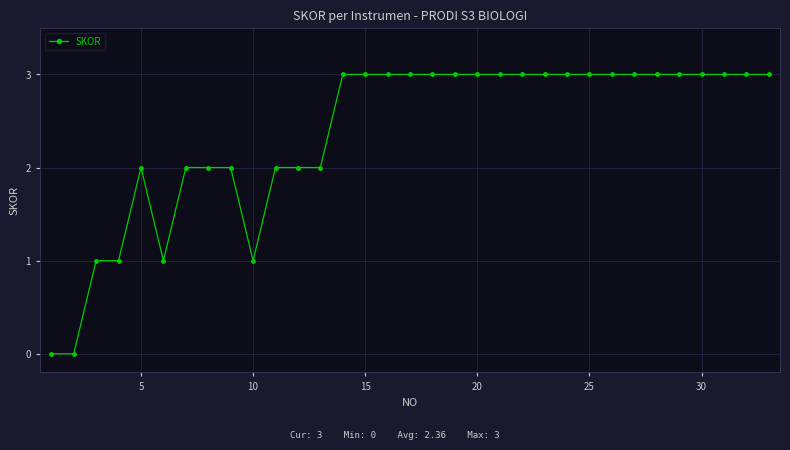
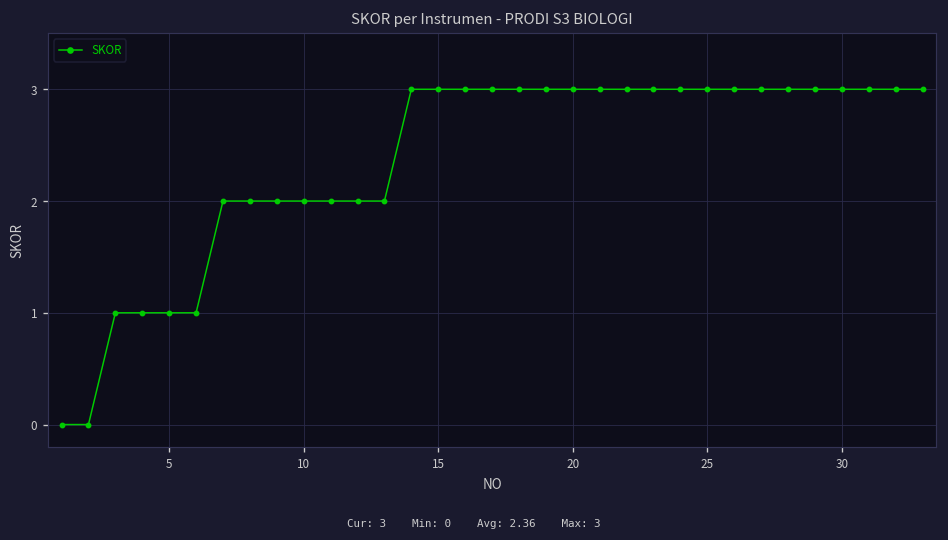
  {
-   "5": 2,
-   "10": 1,
+   "5": 1,
+   "10": 2,
    "15": 3,
    "20": 3,
    "25": 3,
    "30": 3
  }
